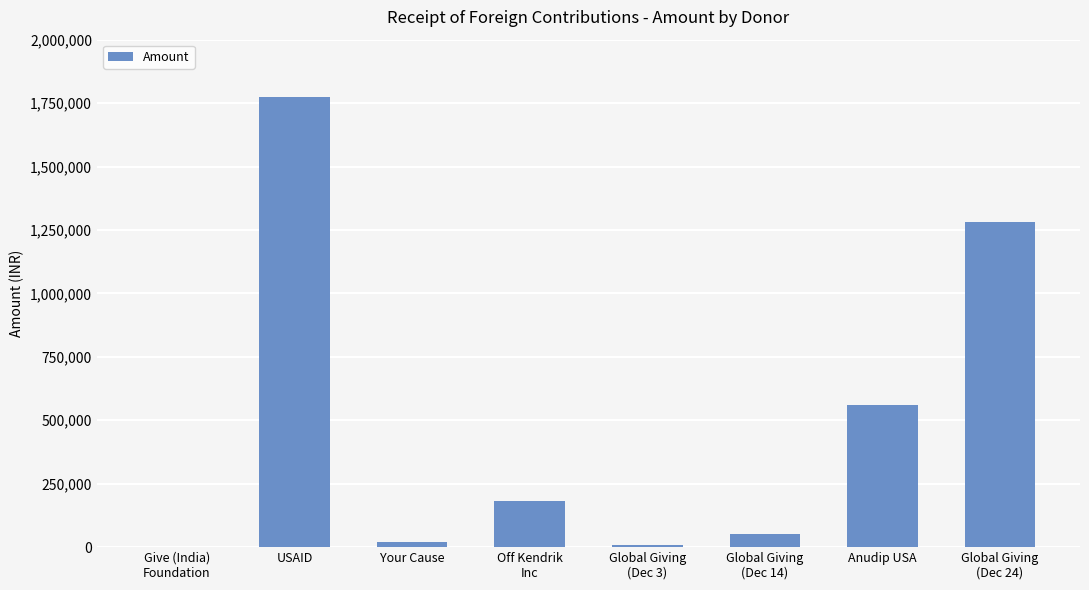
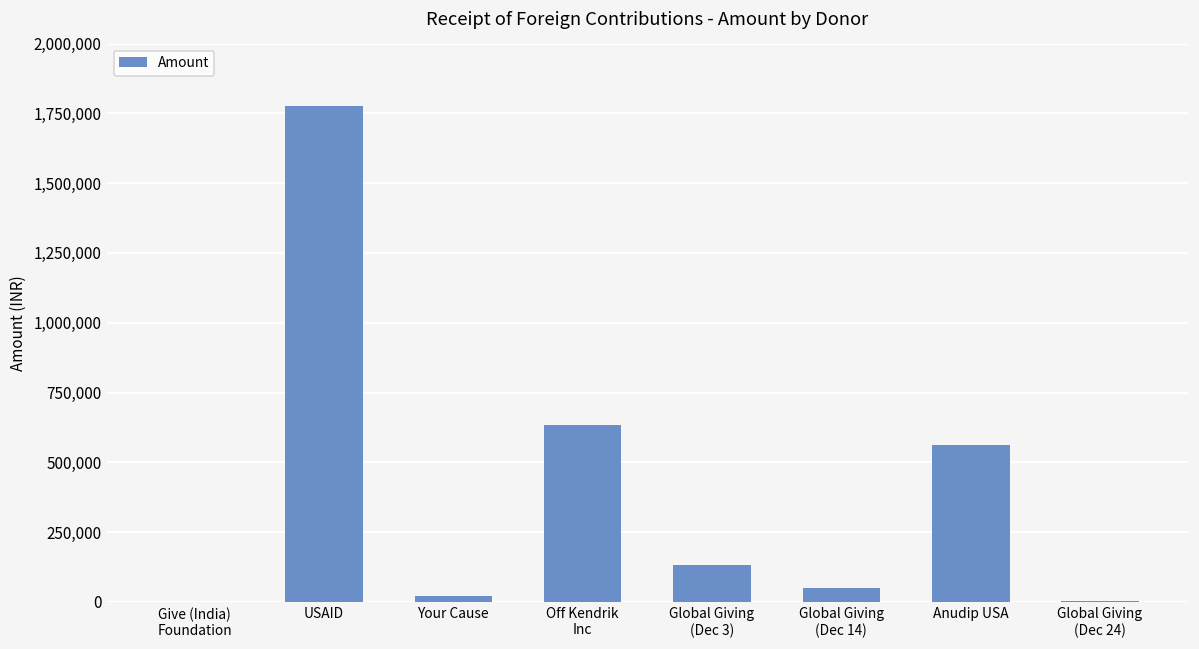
  {
    "USAID": "1,770,000",
    "Your Cause": "20,000",
-   "Off Kendrik Inc": "180,000",
-   "Global Giving (Dec 3)": "10,000",
+   "Off Kendrik Inc": "630,000",
+   "Global Giving (Dec 3)": "130,000",
    "Global Giving (Dec 14)": "50,000",
    "Anudip USA": "560,000",
-   "Global Giving (Dec 24)": "1,280,000"
+   "Global Giving (Dec 24)": "0"
  }
